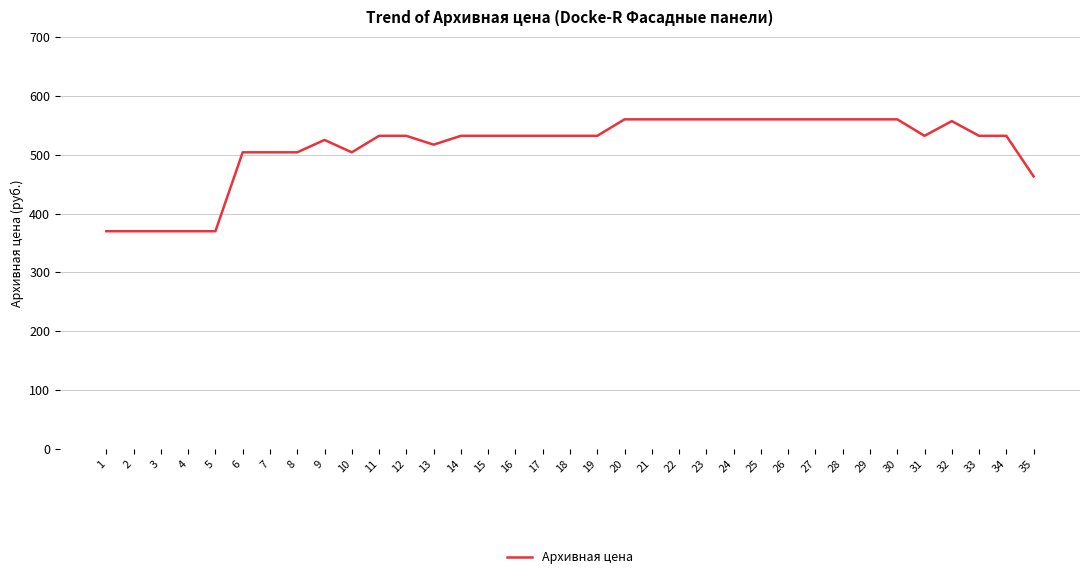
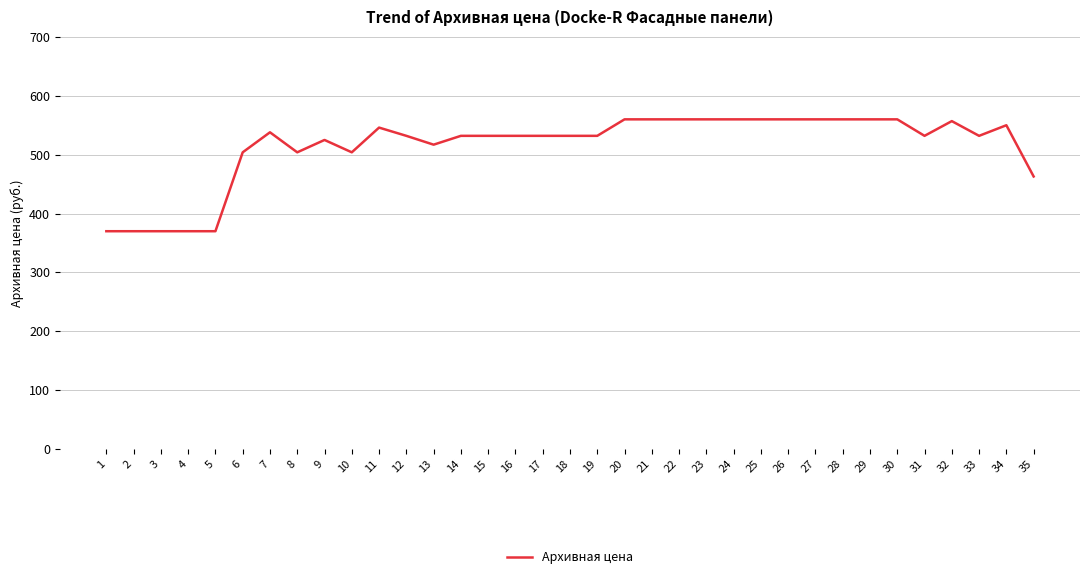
  {
    "1": 370,
    "2": 370,
    "3": 370,
    "4": 370,
    "5": 370,
    "6": 500,
-   "7": 500,
+   "7": 540,
    "8": 500,
    "9": 530,
    "10": 500,
-   "11": 530,
+   "11": 550,
    "12": 530,
    "13": 520,
    "14": 530,
    "15": 530,
    "16": 530,
    "17": 530,
    "18": 530,
    "19": 530,
    "20": 560,
    "21": 560,
    "22": 560,
    "23": 560,
    "24": 560,
    "25": 560,
    "26": 560,
    "27": 560,
    "28": 560,
    "29": 560,
    "30": 560,
    "31": 530,
    "32": 560,
    "33": 530,
-   "34": 530,
+   "34": 550,
    "35": 460
  }
